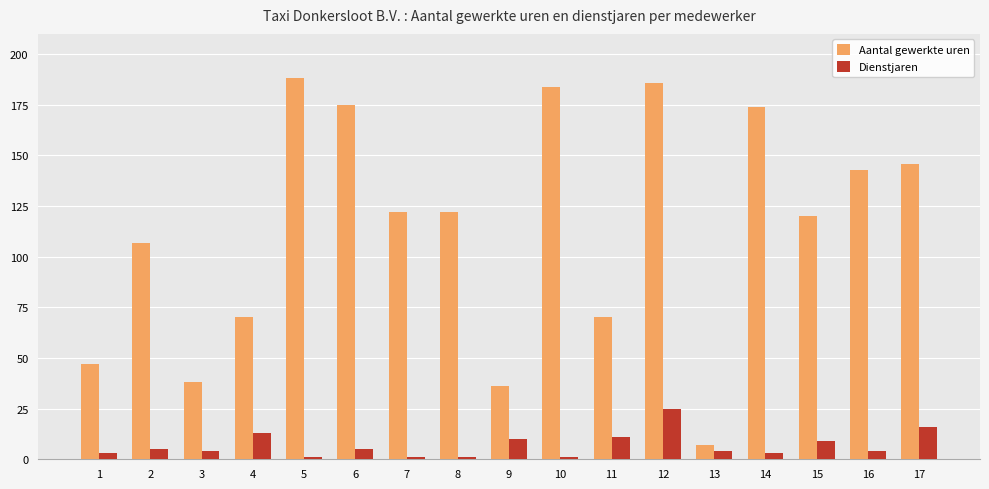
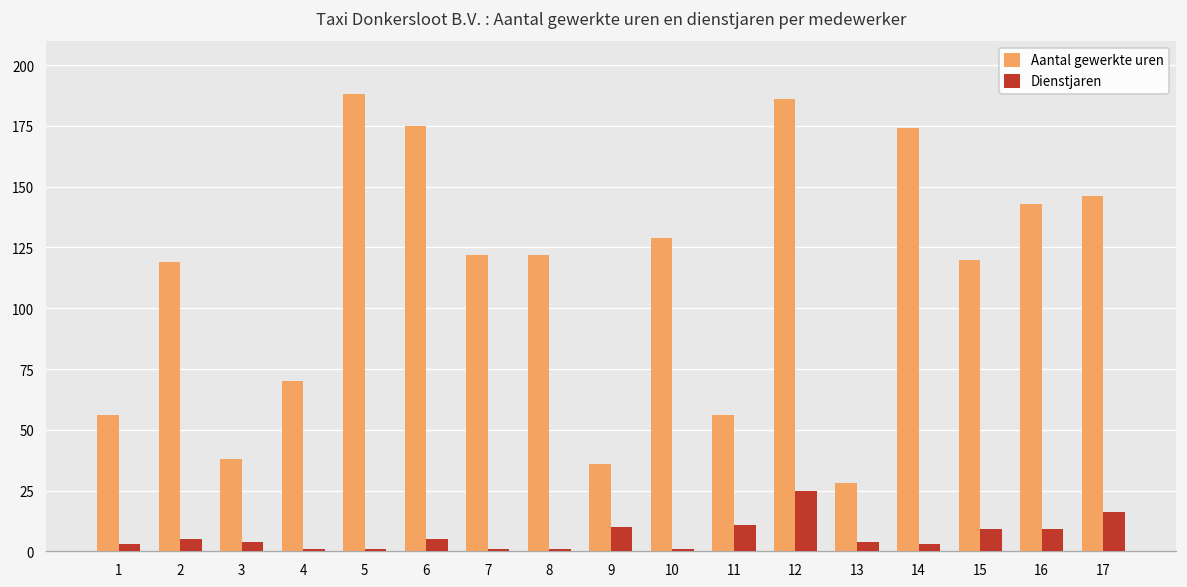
  {
    "Aantal gewerkte uren": {
-     "1": 47,
-     "2": 107,
+     "1": 56,
+     "2": 119,
      "3": 38,
      "4": 70,
      "5": 188,
      "6": 175,
      "7": 122,
      "8": 122,
      "9": 36,
-     "10": 184,
-     "11": 70,
+     "10": 129,
+     "11": 56,
      "12": 186,
-     "13": 7,
+     "13": 28,
      "14": 174,
      "15": 120,
      "16": 143,
      "17": 146
    },
    "Dienstjaren": {
      "1": 3,
      "2": 5,
      "3": 4,
-     "4": 13,
+     "4": 1,
      "6": 5,
      "9": 10,
      "11": 11,
      "12": 25,
      "13": 4,
      "14": 3,
      "15": 9,
-     "16": 4,
+     "16": 9,
      "17": 16
    }
  }
